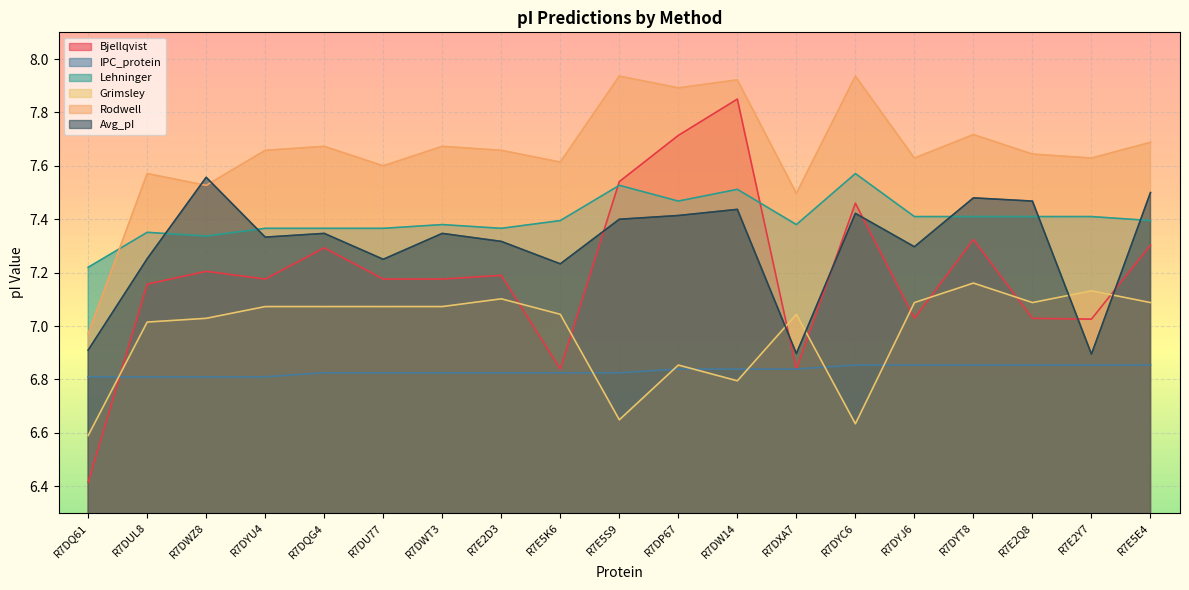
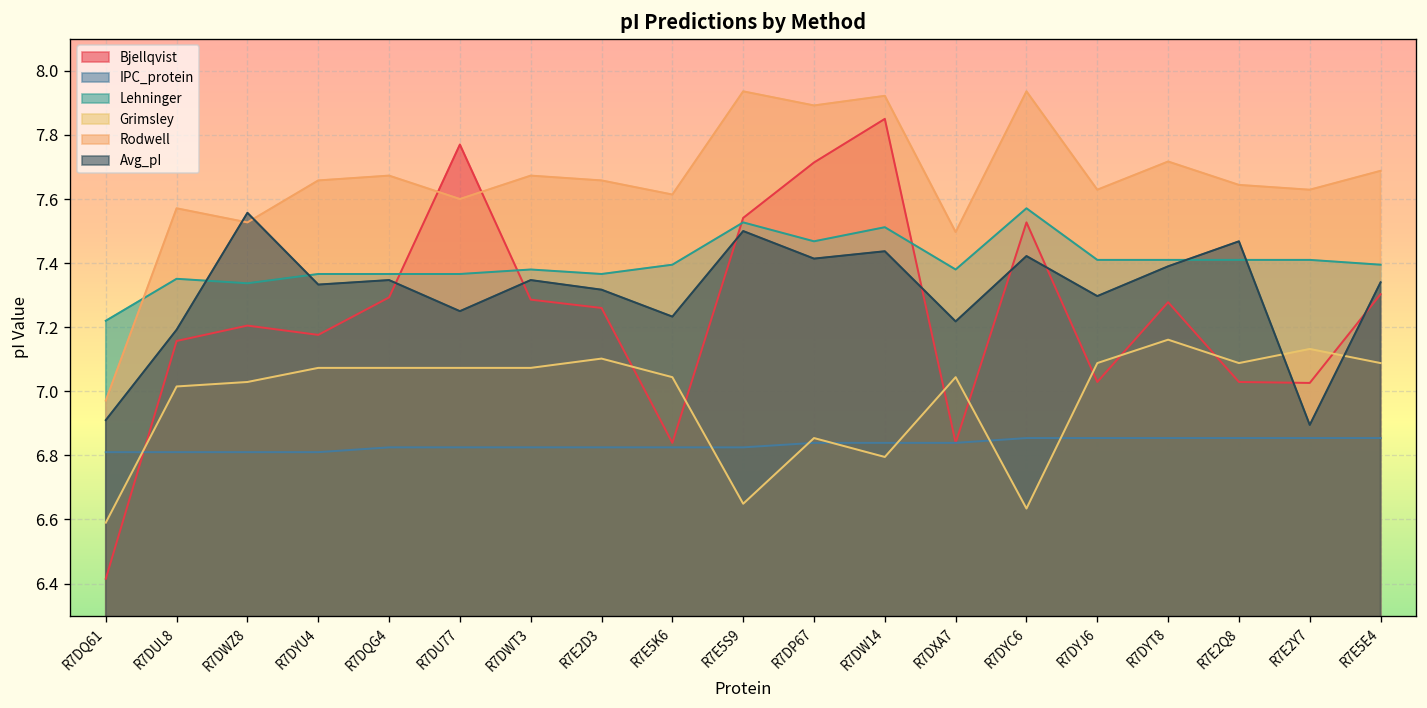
  {
    "Bjellqvist": {
      "R7DQ61": 6.42,
      "R7DUL8": 7.16,
      "R7DWZ8": 7.21,
      "R7DYU4": 7.18,
      "R7DQG4": 7.29,
-     "R7DU77": 7.18,
-     "R7DWT3": 7.18,
-     "R7E2D3": 7.19,
+     "R7DU77": 7.77,
+     "R7DWT3": 7.29,
+     "R7E2D3": 7.26,
      "R7E5K6": 6.84,
      "R7E5S9": 7.54,
      "R7DP67": 7.71,
      "R7DW14": 7.85,
-     "R7DYC6": 7.46,
+     "R7DYC6": 7.53,
      "R7DYJ6": 7.03,
-     "R7DYT8": 7.32,
+     "R7DYT8": 7.28,
      "R7E2Q8": 7.03,
      "R7E2Y7": 7.03,
      "R7E5E4": 7.30
    },
    "Avg_pI": {
      "R7DQ61": 6.91,
-     "R7DUL8": 7.25,
+     "R7DUL8": 7.19,
      "R7DWZ8": 7.56,
      "R7DYU4": 7.33,
      "R7DQG4": 7.35,
      "R7DU77": 7.25,
      "R7DWT3": 7.35,
      "R7E2D3": 7.32,
      "R7E5K6": 7.23,
-     "R7E5S9": 7.4,
+     "R7E5S9": 7.5,
      "R7DP67": 7.41,
      "R7DW14": 7.44,
-     "R7DXA7": 6.90,
+     "R7DXA7": 7.22,
      "R7DYC6": 7.42,
      "R7DYJ6": 7.30,
-     "R7DYT8": 7.48,
+     "R7DYT8": 7.39,
      "R7E2Q8": 7.47,
      "R7E2Y7": 6.90,
-     "R7E5E4": 7.50
+     "R7E5E4": 7.34
    }
  }
